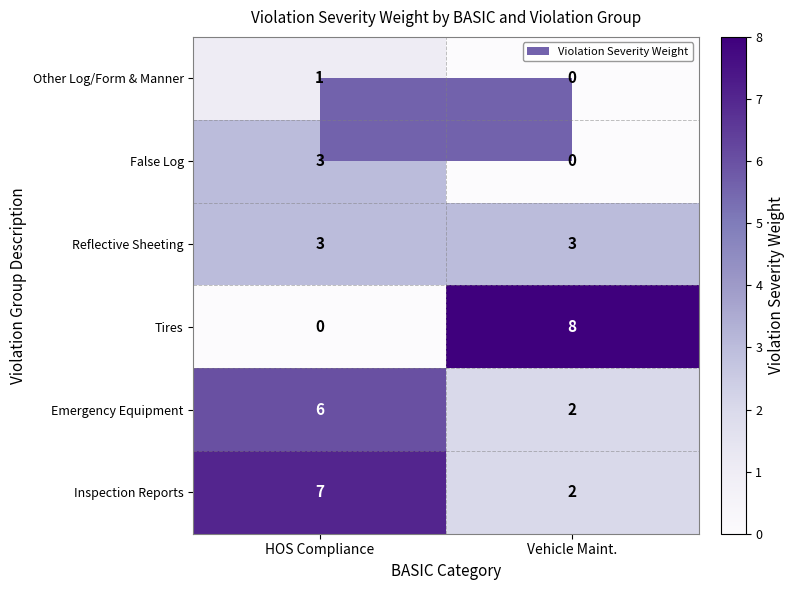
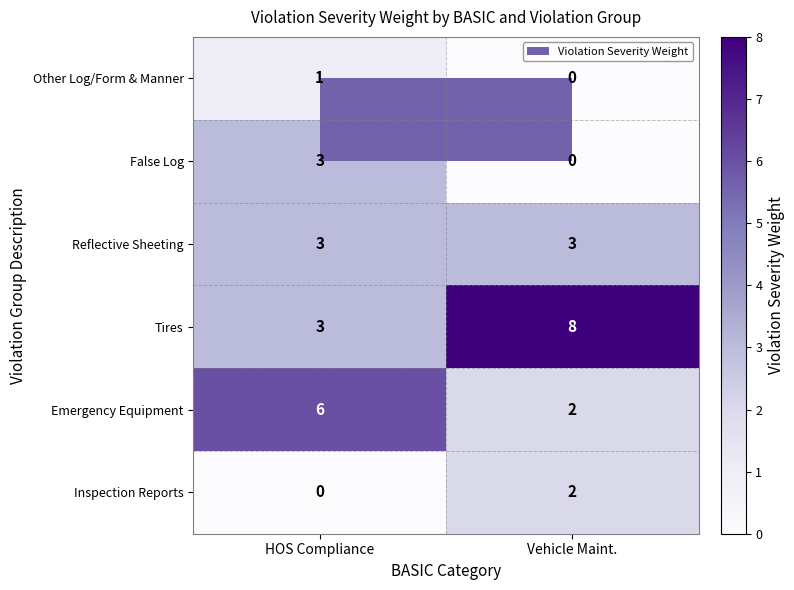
  {
    "Reflective Sheeting": {
      "HOS Compliance": 3,
      "Vehicle Maint.": 3
    },
    "Tires": {
-     "HOS Compliance": 0,
+     "HOS Compliance": 3,
      "Vehicle Maint.": 8
    },
    "Emergency Equipment": {
      "HOS Compliance": 6,
      "Vehicle Maint.": 2
    },
    "Inspection Reports": {
-     "HOS Compliance": 7,
+     "HOS Compliance": 0,
      "Vehicle Maint.": 2
    }
  }
